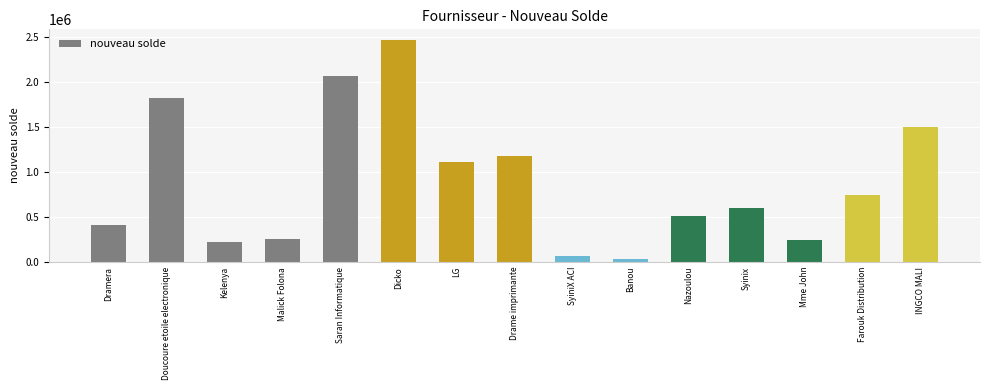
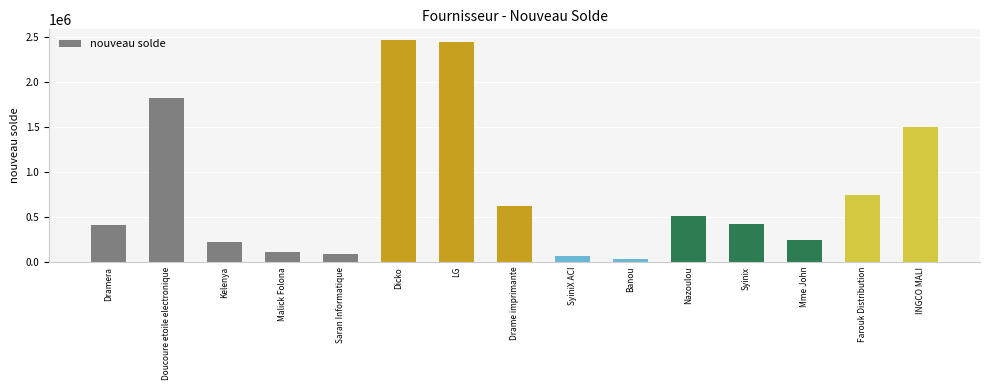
  {
    "Dramera": 400000,
    "Doucoure etoile electronique": 1800000,
    "Kelenya": 200000,
-   "Malick Folona": 300000,
-   "Saran Informatique": 2100000,
+   "Malick Folona": 100000,
+   "Saran Informatique": 100000,
    "Dicko": 2500000,
-   "LG": 1100000,
-   "Drame imprimante": 1200000,
+   "LG": 2400000,
+   "Drame imprimante": 600000,
    "SyiniX ACI": 100000,
    "Nazoulou": 500000,
-   "Syinix": 600000,
+   "Syinix": 400000,
    "Mme John": 200000,
    "Farouk Distribution": 700000,
    "INGCO MALI": 1500000
  }
